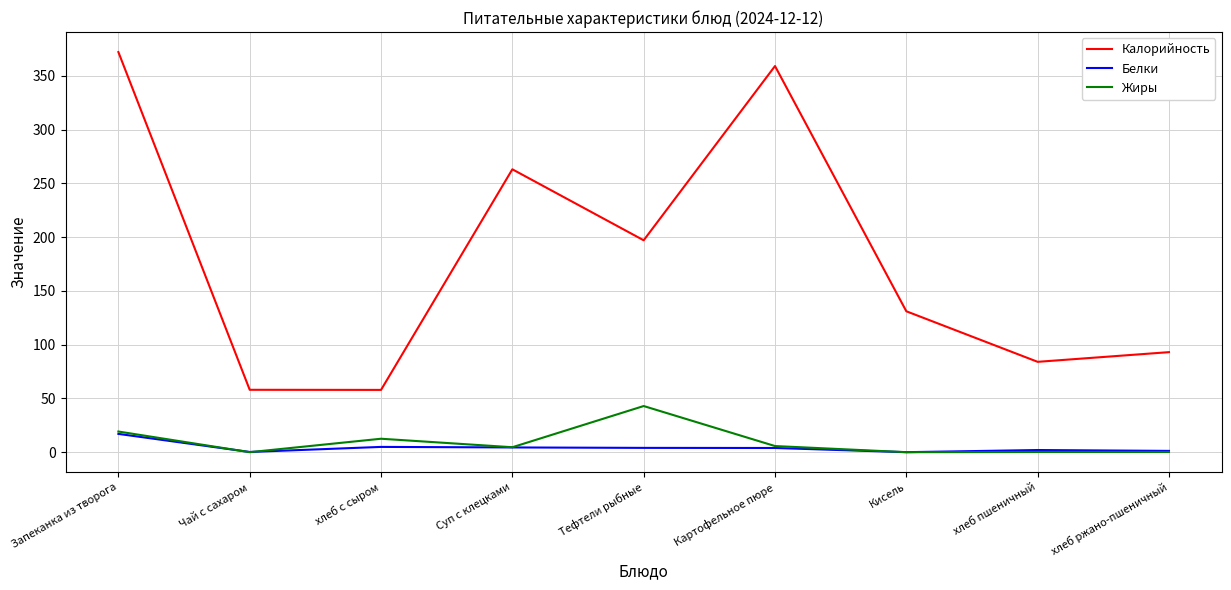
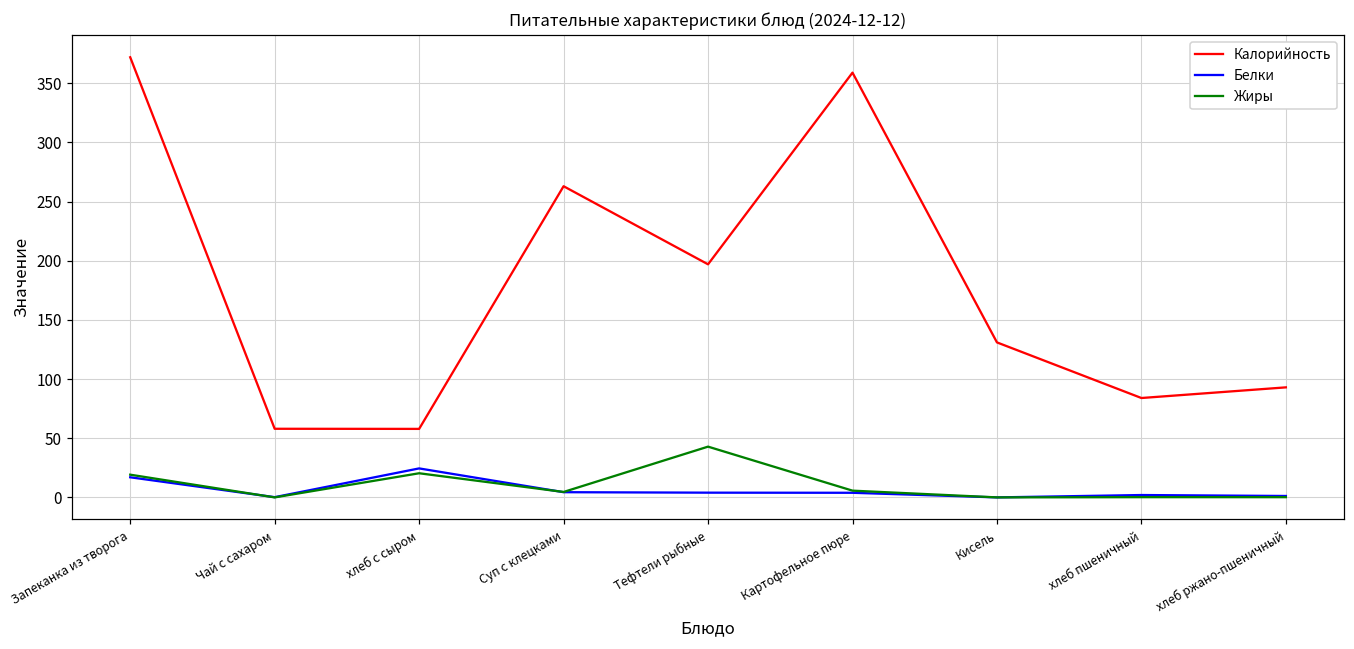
  {
    "Калорийность": {
      "Запеканка из творога": 372,
      "Чай с сахаром": 58,
      "хлеб с сыром": 58,
      "Суп с клецками": 263,
      "Тефтели рыбные": 197,
      "Картофельное пюре": 359,
      "Кисель": 131,
      "хлеб пшеничный": 84,
      "хлеб ржано-пшеничный": 93
    },
    "Белки": {
-     "хлеб с сыром": 5,
+     "хлеб с сыром": 25,
      "Тефтели рыбные": 4
    },
    "Жиры": {
-     "хлеб с сыром": 13,
+     "хлеб с сыром": 20,
      "Тефтели рыбные": 43
    }
  }
